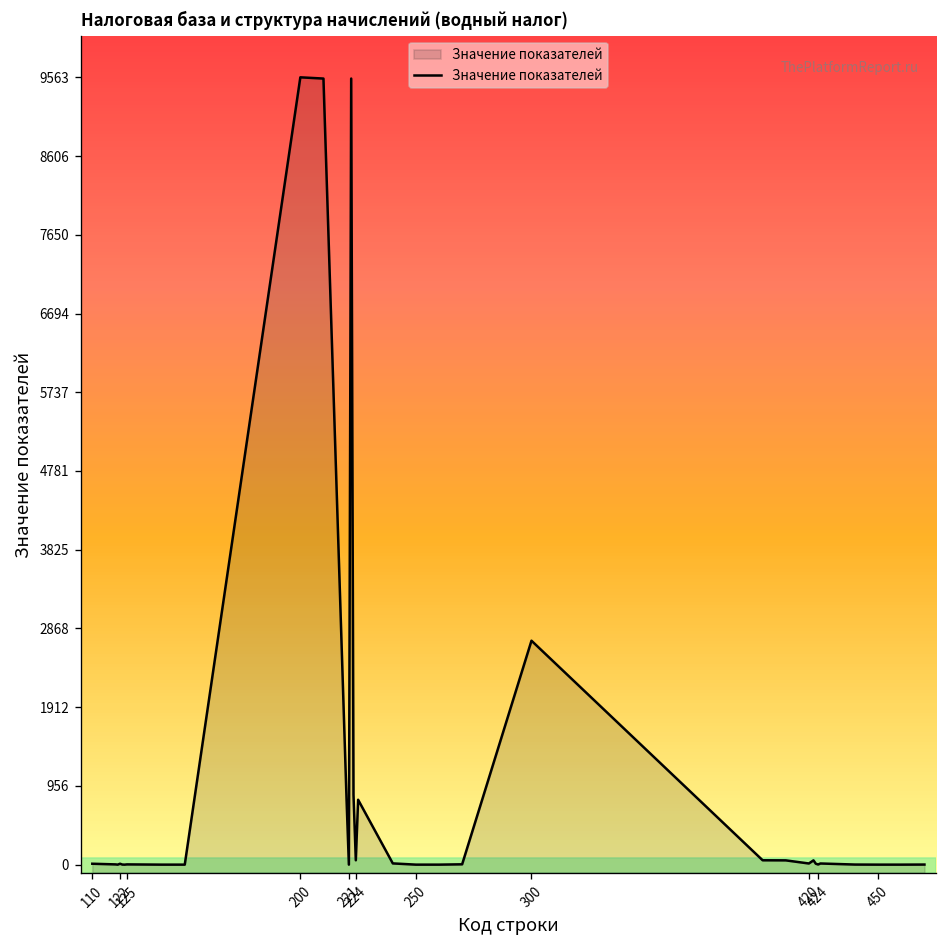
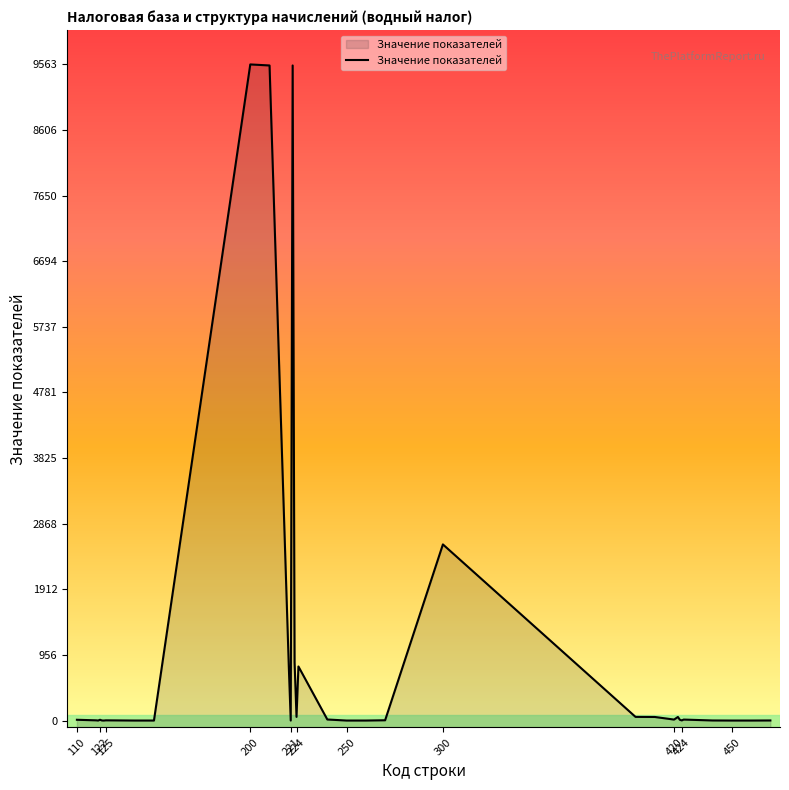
  {
    "200": 9600,
-   "300": 2700
+   "300": 2600
  }
